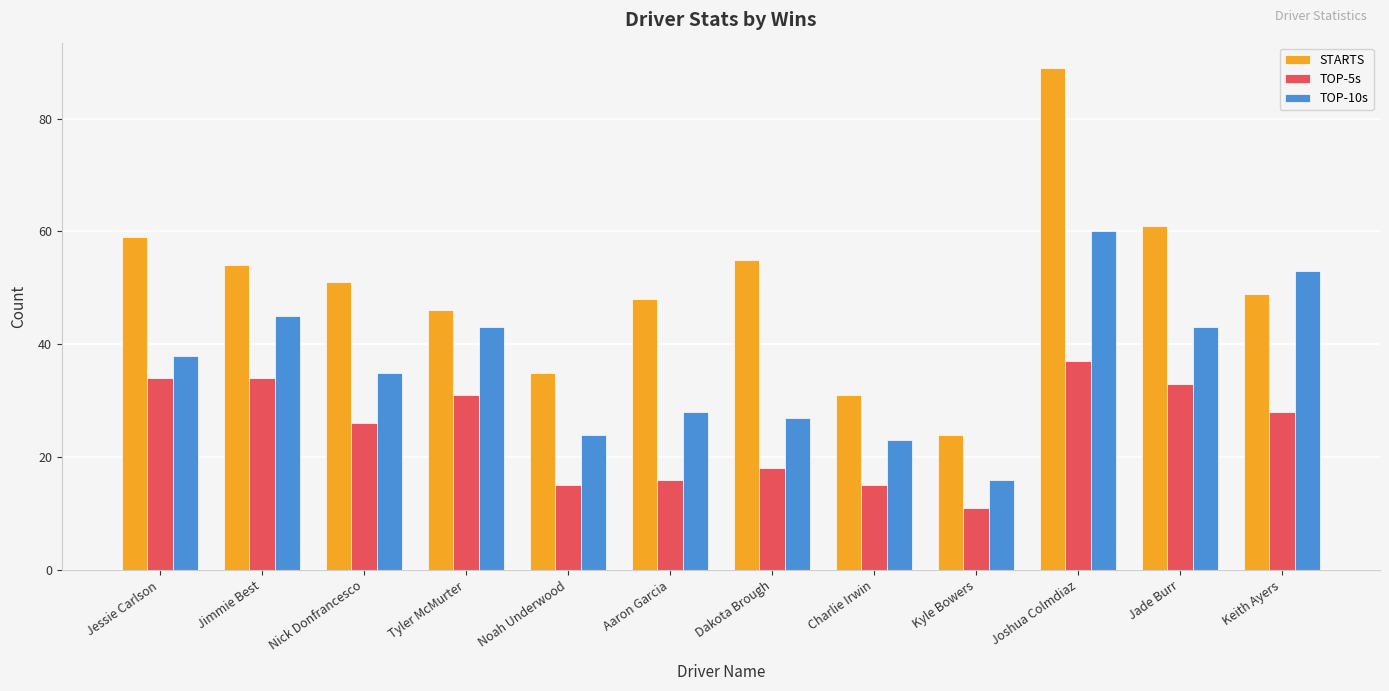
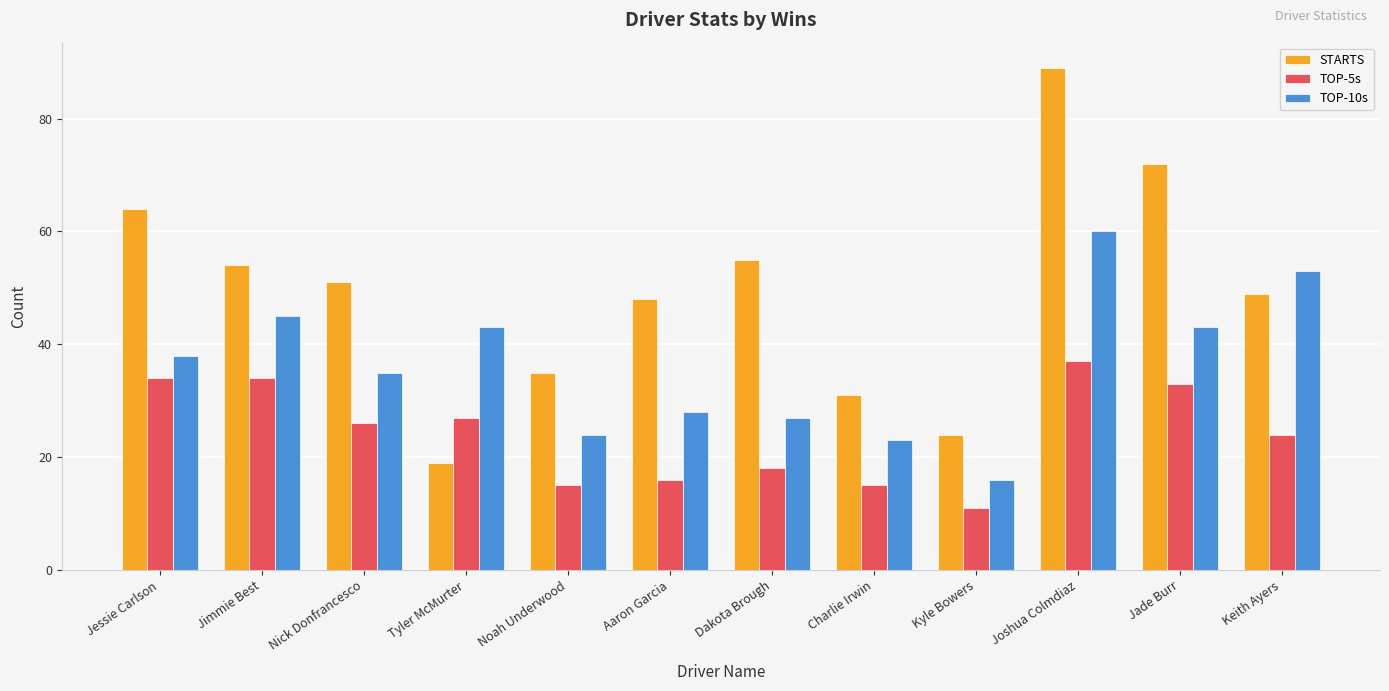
  {
    "STARTS": {
-     "Jessie Carlson": 59,
+     "Jessie Carlson": 64,
      "Jimmie Best": 54,
      "Nick Donfrancesco": 51,
-     "Tyler McMurter": 46,
+     "Tyler McMurter": 19,
      "Noah Underwood": 35,
      "Aaron Garcia": 48,
      "Dakota Brough": 55,
      "Charlie Irwin": 31,
      "Kyle Bowers": 24,
      "Joshua Colmdiaz": 89,
-     "Jade Burr": 61,
+     "Jade Burr": 72,
      "Keith Ayers": 49
    },
    "TOP-5s": {
      "Jessie Carlson": 34,
      "Jimmie Best": 34,
      "Nick Donfrancesco": 26,
-     "Tyler McMurter": 31,
+     "Tyler McMurter": 27,
      "Noah Underwood": 15,
      "Aaron Garcia": 16,
      "Dakota Brough": 18,
      "Charlie Irwin": 15,
      "Kyle Bowers": 11,
      "Joshua Colmdiaz": 37,
      "Jade Burr": 33,
-     "Keith Ayers": 28
+     "Keith Ayers": 24
    },
    "TOP-10s": {
      "Jessie Carlson": 38,
      "Jimmie Best": 45,
      "Nick Donfrancesco": 35,
      "Tyler McMurter": 43,
      "Noah Underwood": 24,
      "Aaron Garcia": 28,
      "Dakota Brough": 27,
      "Charlie Irwin": 23,
      "Kyle Bowers": 16,
      "Joshua Colmdiaz": 60,
      "Jade Burr": 43,
      "Keith Ayers": 53
    }
  }
